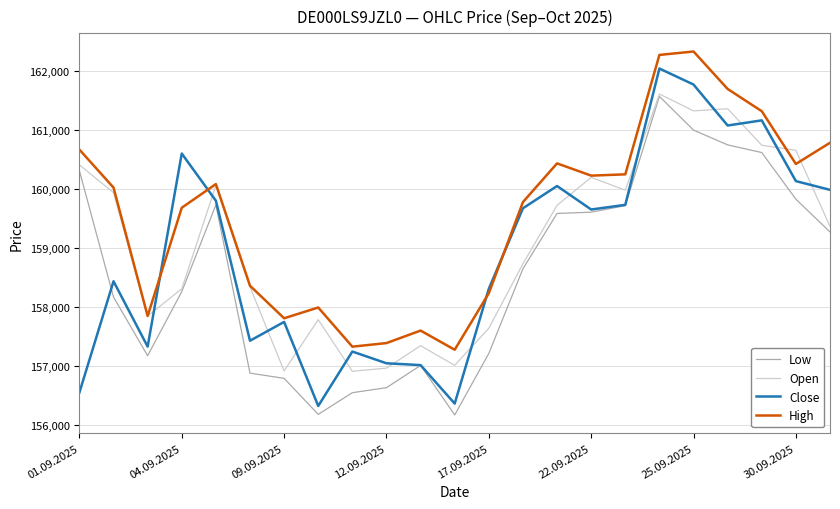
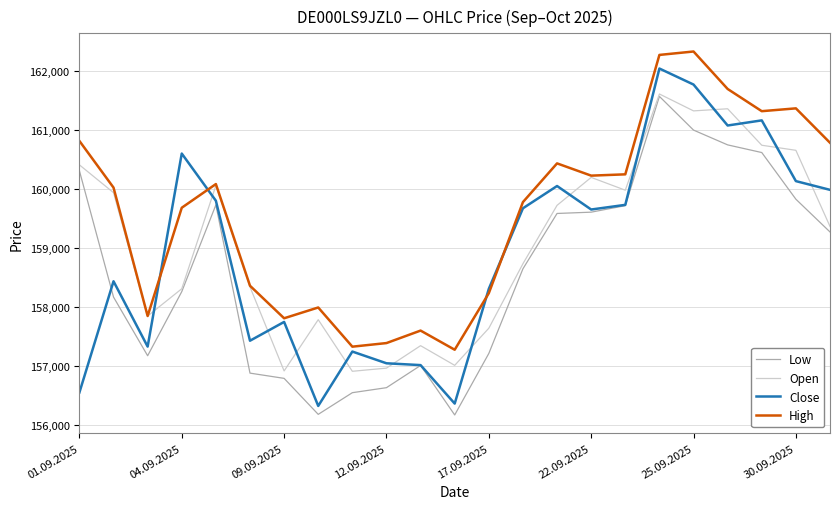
  {
    "Close": {
      "01.09.2025": "156,500",
      "04.09.2025": "160,600",
      "09.09.2025": "157,700",
      "12.09.2025": "157,000",
      "17.09.2025": "158,300",
      "22.09.2025": "159,700",
      "25.09.2025": "161,800",
      "30.09.2025": "160,100"
    },
    "High": {
-     "01.09.2025": "160,700",
+     "01.09.2025": "160,800",
      "04.09.2025": "159,700",
      "09.09.2025": "157,800",
      "12.09.2025": "157,400",
      "17.09.2025": "158,200",
      "25.09.2025": "162,300",
-     "30.09.2025": "160,400"
+     "30.09.2025": "161,400"
    }
  }
